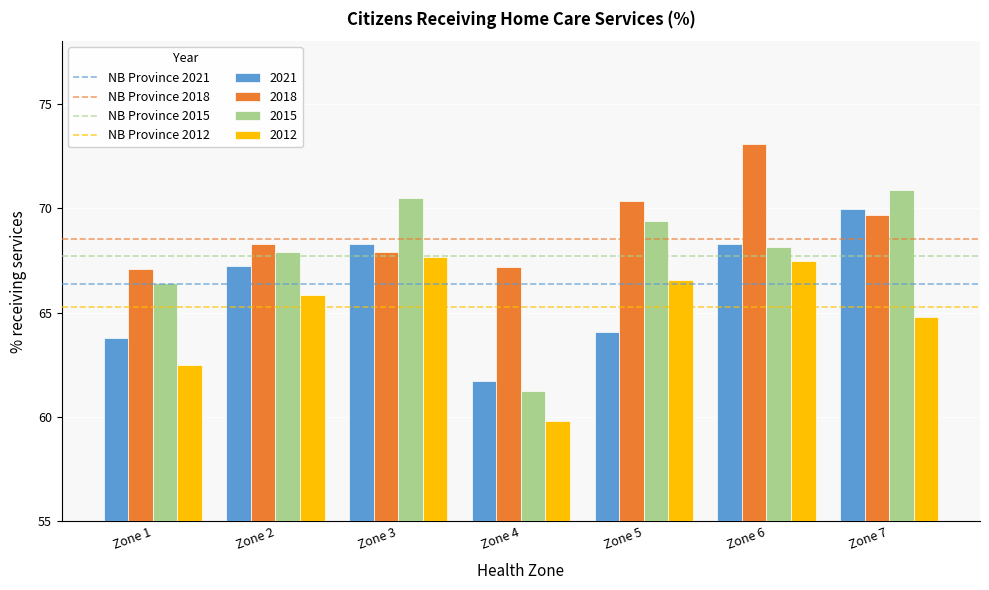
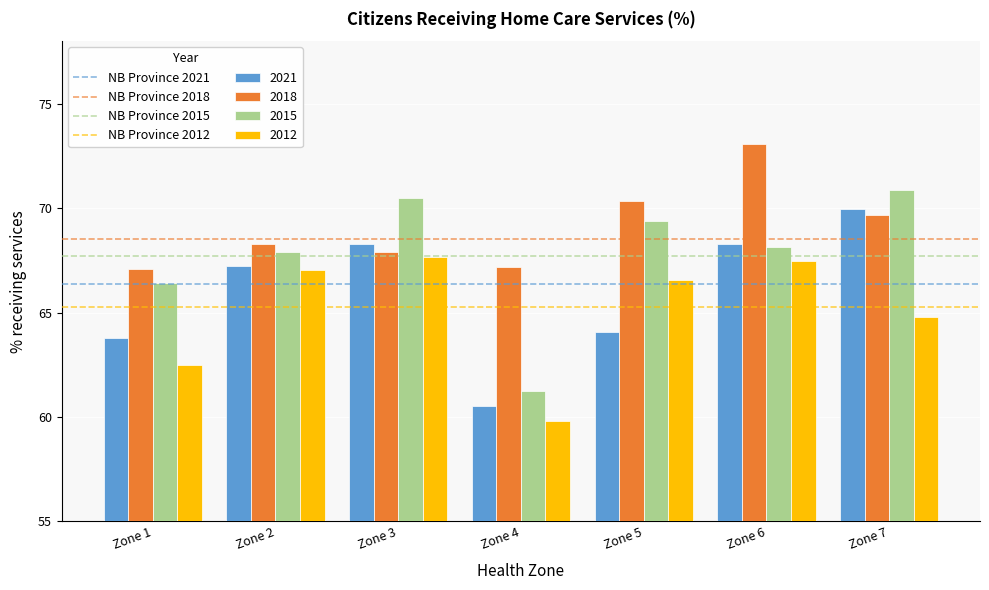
  {
    "2021": {
      "Zone 1": 63.8,
      "Zone 2": 67.2,
      "Zone 3": 68.3,
-     "Zone 4": 61.7,
+     "Zone 4": 60.5,
      "Zone 5": 64.1,
      "Zone 6": 68.3,
      "Zone 7": 70.0
    },
    "2018": {
      "Zone 1": 67.1,
      "Zone 2": 68.3,
      "Zone 3": 67.9,
      "Zone 4": 67.2,
      "Zone 5": 70.3,
      "Zone 6": 73.1,
      "Zone 7": 69.7
    },
    "2015": {
      "Zone 1": 66.4,
      "Zone 2": 67.9,
      "Zone 3": 70.5,
      "Zone 4": 61.2,
      "Zone 5": 69.4,
      "Zone 6": 68.2,
      "Zone 7": 70.9
    },
    "2012": {
      "Zone 1": 62.5,
-     "Zone 2": 65.9,
+     "Zone 2": 67.1,
      "Zone 3": 67.7,
      "Zone 4": 59.8,
      "Zone 5": 66.6,
      "Zone 6": 67.5,
      "Zone 7": 64.8
    }
  }
